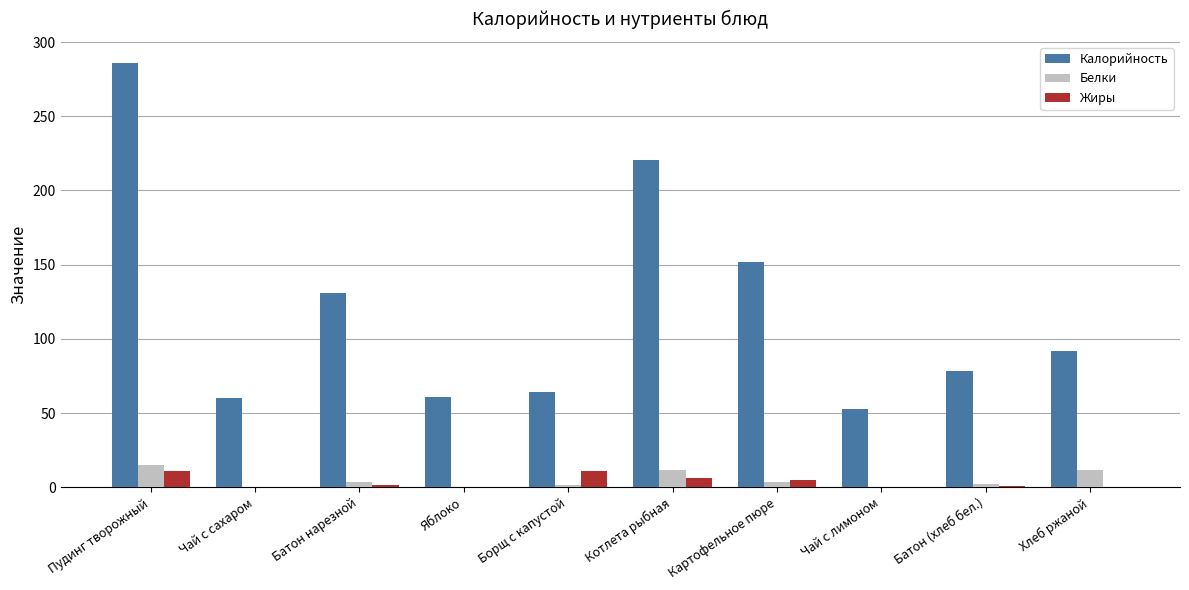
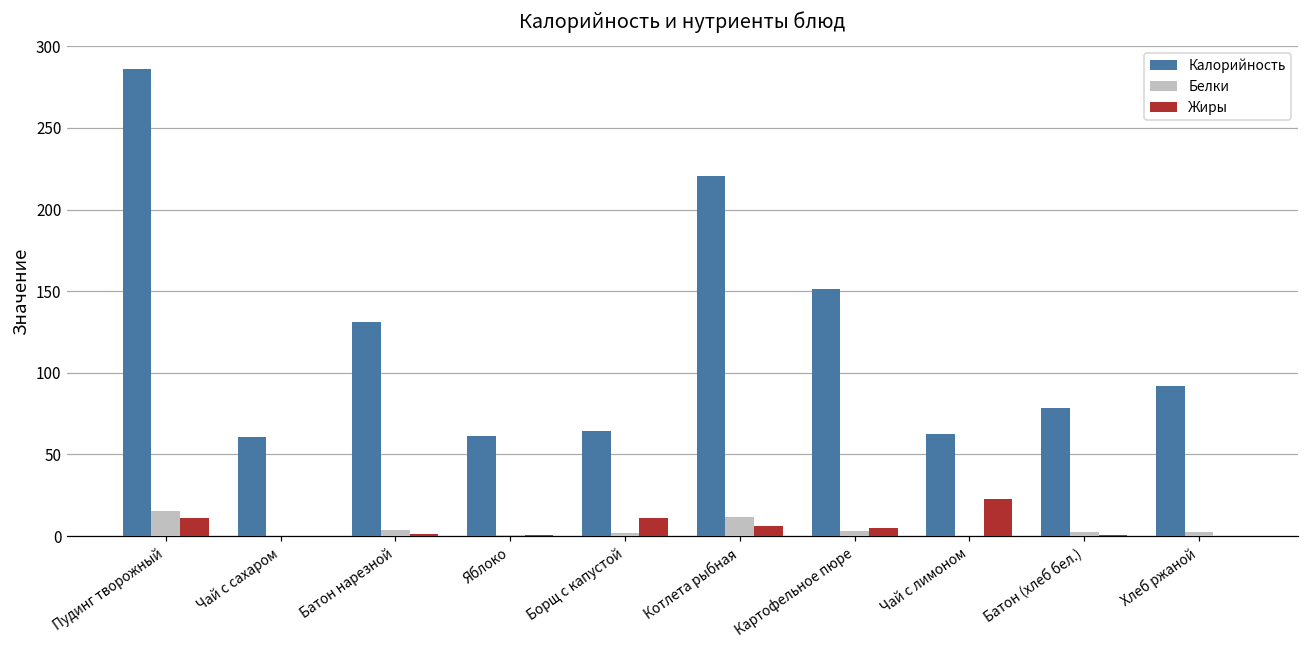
  {
    "Калорийность": {
      "Пудинг творожный": 286,
      "Чай с сахаром": 60,
      "Батон нарезной": 131,
      "Яблоко": 61,
      "Борщ с капустой": 64,
      "Котлета рыбная": 220,
      "Картофельное пюре": 151,
-     "Чай с лимоном": 53,
+     "Чай с лимоном": 63,
      "Батон (хлеб бел.)": 79,
      "Хлеб ржаной": 92
    },
    "Белки": {
      "Пудинг творожный": 15,
      "Батон нарезной": 4,
      "Борщ с капустой": 2,
      "Котлета рыбная": 12,
      "Картофельное пюре": 3,
      "Батон (хлеб бел.)": 2,
-     "Хлеб ржаной": 11
+     "Хлеб ржаной": 3
    },
    "Жиры": {
      "Пудинг творожный": 11,
      "Чай с сахаром": 0,
      "Борщ с капустой": 11,
      "Котлета рыбная": 6,
      "Картофельное пюре": 5,
-     "Чай с лимоном": 0
+     "Чай с лимоном": 23
    }
  }
